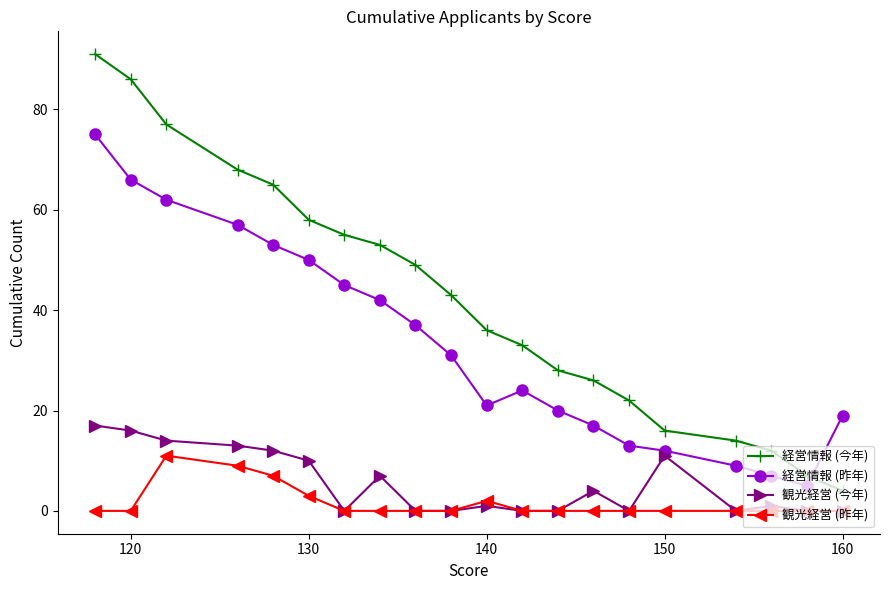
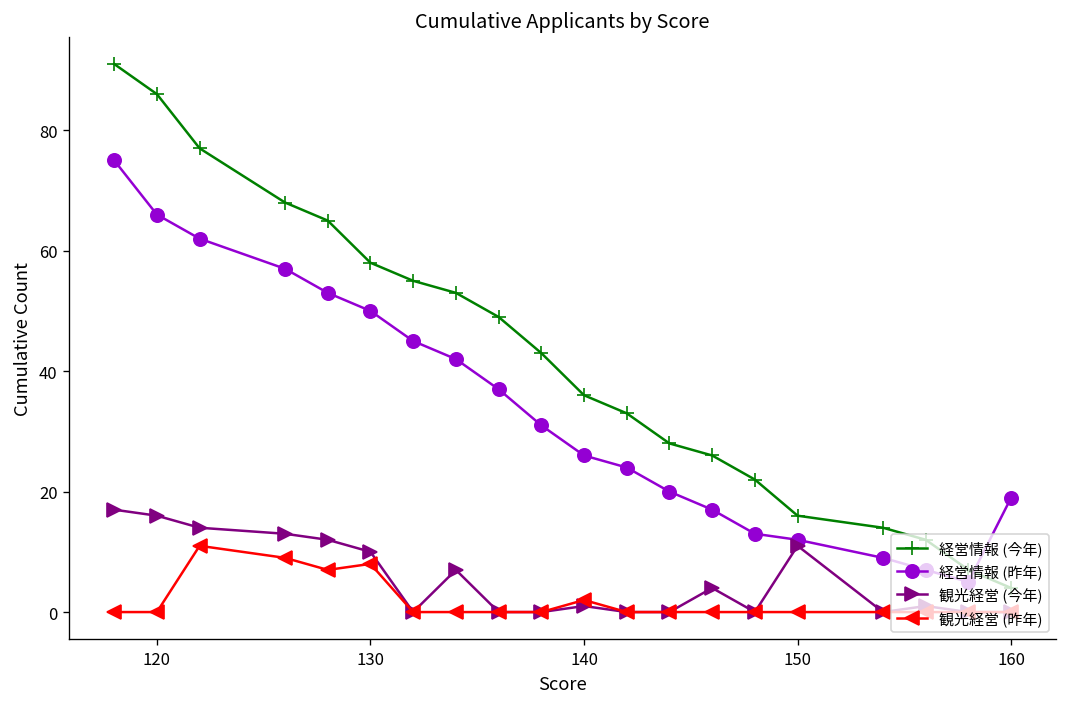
  {
    "経営情報 (今年)": {
      "120": 86,
      "130": 58,
      "140": 36,
      "150": 16
    },
    "経営情報 (昨年)": {
      "120": 66,
      "130": 50,
-     "140": 21,
+     "140": 26,
      "150": 12,
      "160": 19
    },
    "観光経営 (今年)": {
      "120": 16,
      "130": 10,
      "140": 1,
      "150": 11
    },
    "観光経営 (昨年)": {
      "120": 0,
-     "130": 3,
+     "130": 8,
      "140": 2,
      "150": 0
    }
  }
